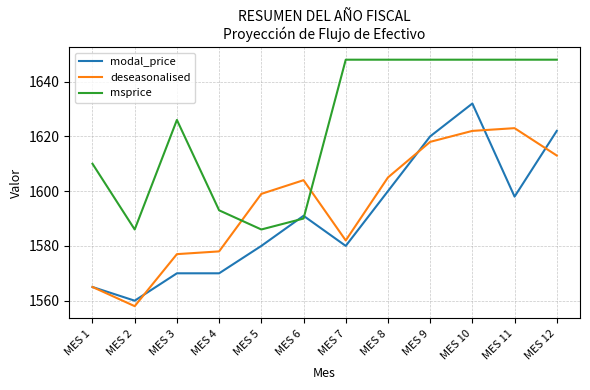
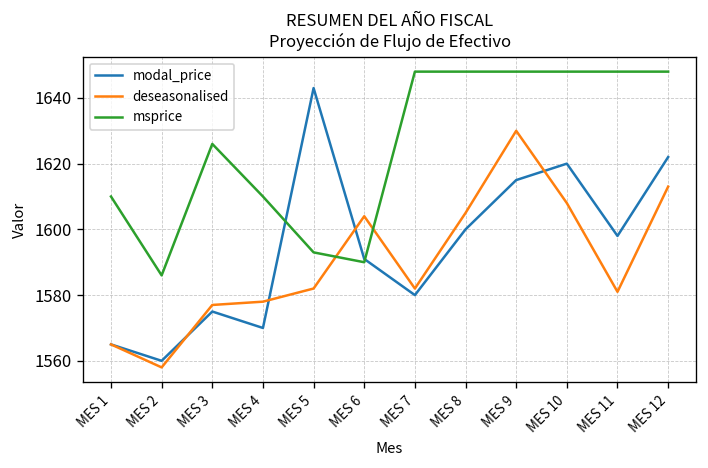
  {
    "modal_price": {
      "MES 2": 1560,
-     "MES 3": 1570,
+     "MES 3": 1575,
      "MES 4": 1570,
-     "MES 5": 1580,
+     "MES 5": 1643,
      "MES 6": 1591,
      "MES 7": 1580,
      "MES 8": 1600,
-     "MES 9": 1620,
-     "MES 10": 1632,
+     "MES 9": 1615,
+     "MES 10": 1620,
      "MES 11": 1598,
      "MES 12": 1622
    },
    "deseasonalised": {
      "MES 2": 1558,
      "MES 3": 1577,
      "MES 4": 1578,
-     "MES 5": 1599,
+     "MES 5": 1582,
      "MES 6": 1604,
      "MES 7": 1582,
      "MES 8": 1605,
-     "MES 9": 1618,
-     "MES 10": 1622,
-     "MES 11": 1623,
+     "MES 9": 1630,
+     "MES 10": 1608,
+     "MES 11": 1581,
      "MES 12": 1613
    },
    "msprice": {
      "MES 1": 1610,
      "MES 2": 1586,
      "MES 3": 1626,
-     "MES 4": 1593,
-     "MES 5": 1586,
+     "MES 4": 1610,
+     "MES 5": 1593,
      "MES 6": 1590,
      "MES 7": 1648,
      "MES 8": 1648,
      "MES 9": 1648,
      "MES 10": 1648,
      "MES 11": 1648,
      "MES 12": 1648
    }
  }
